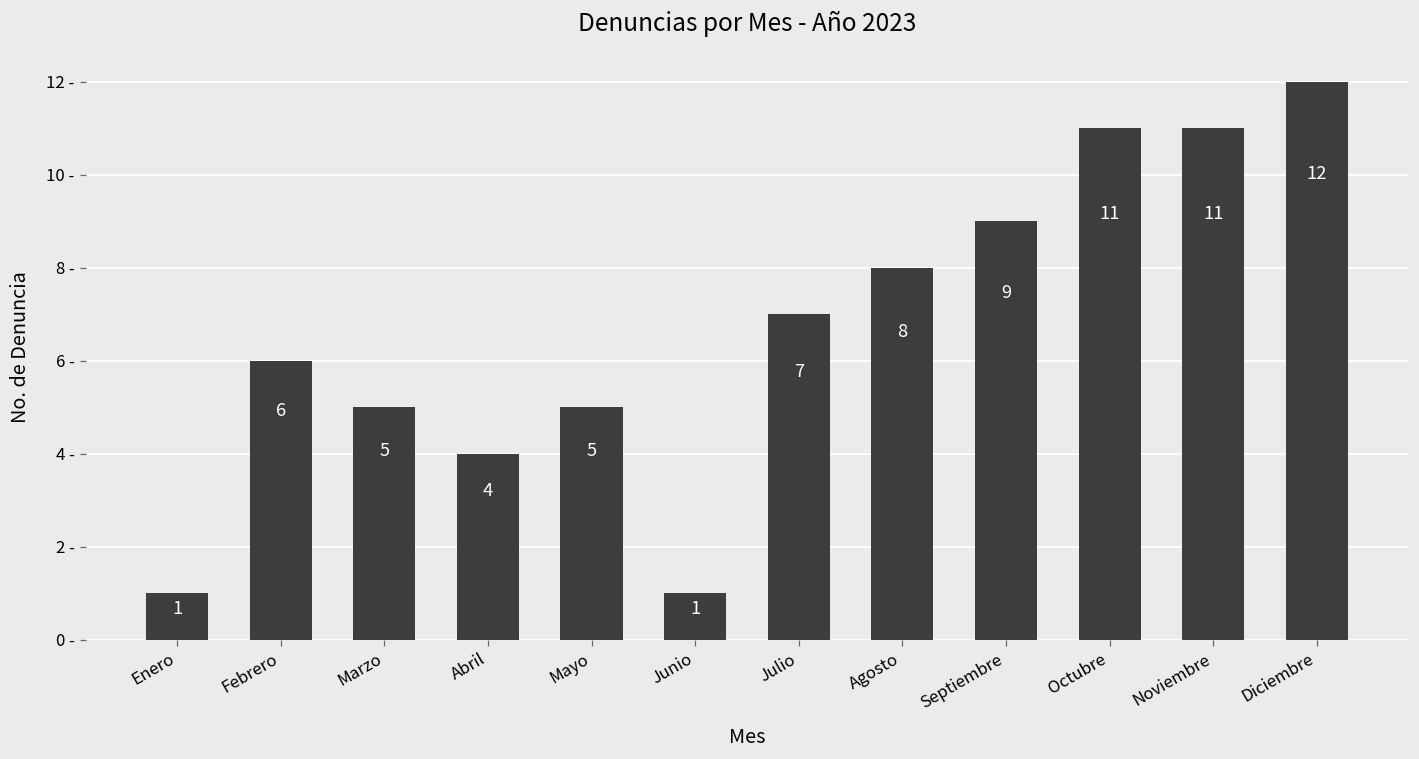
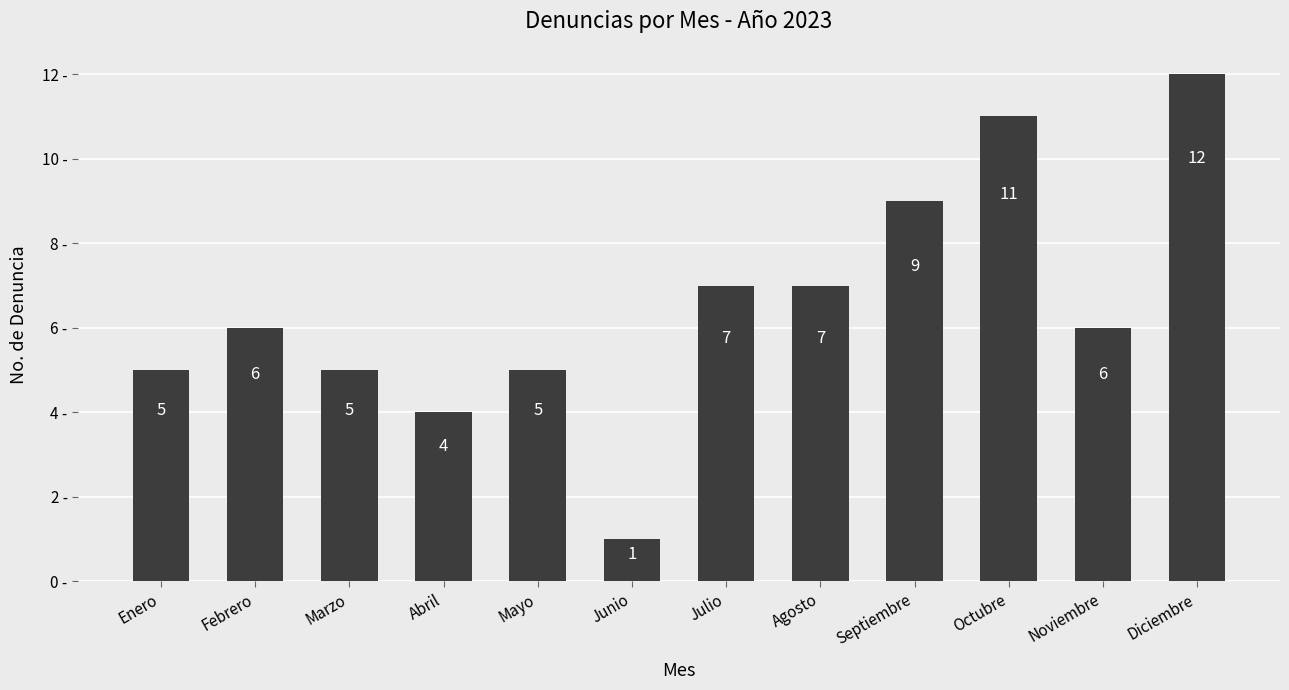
  {
-   "Enero": 1,
+   "Enero": 5,
    "Febrero": 6,
    "Marzo": 5,
    "Abril": 4,
    "Mayo": 5,
    "Junio": 1,
    "Julio": 7,
-   "Agosto": 8,
+   "Agosto": 7,
    "Septiembre": 9,
    "Octubre": 11,
-   "Noviembre": 11,
+   "Noviembre": 6,
    "Diciembre": 12
  }
